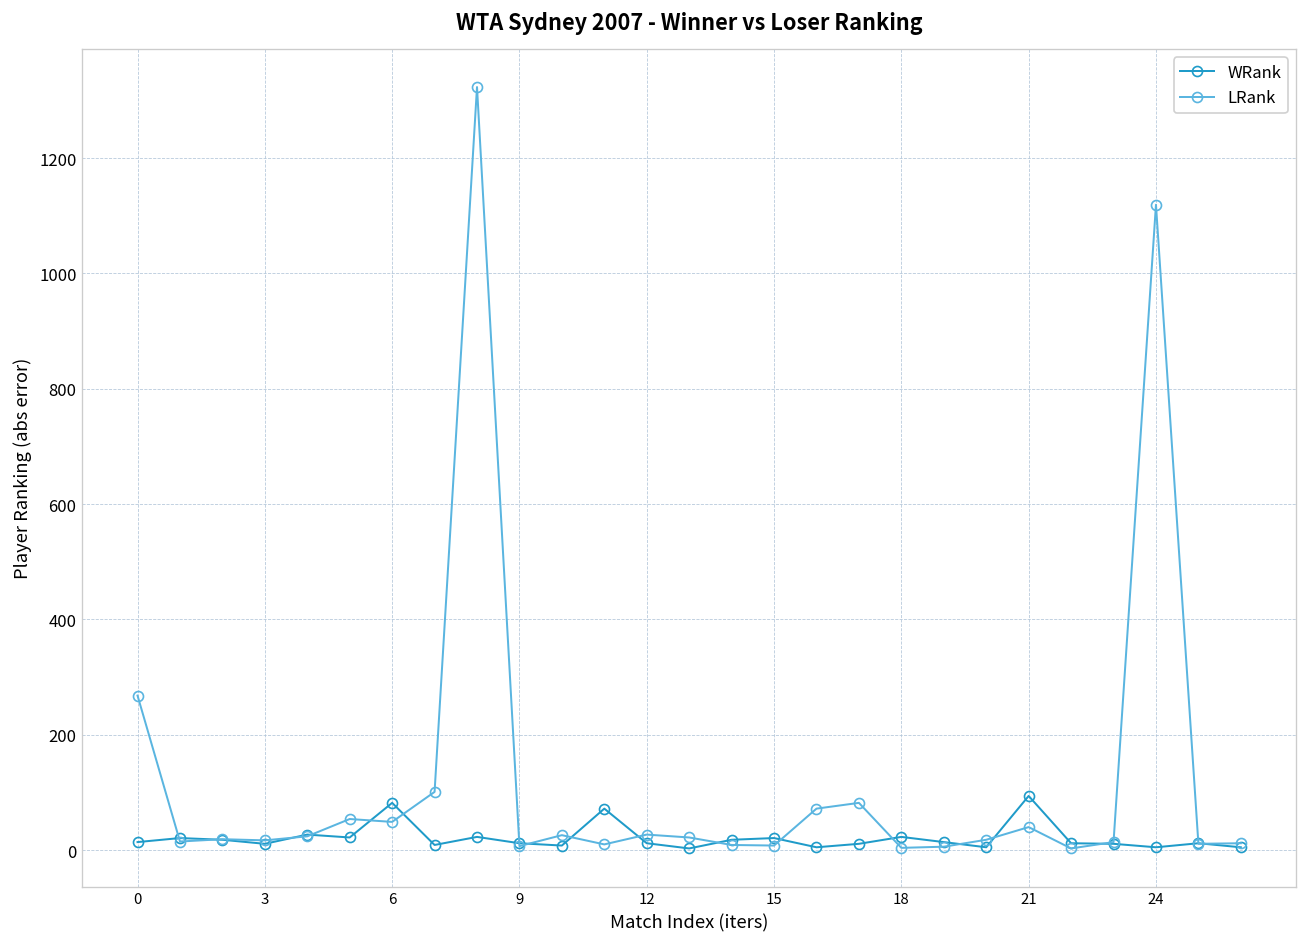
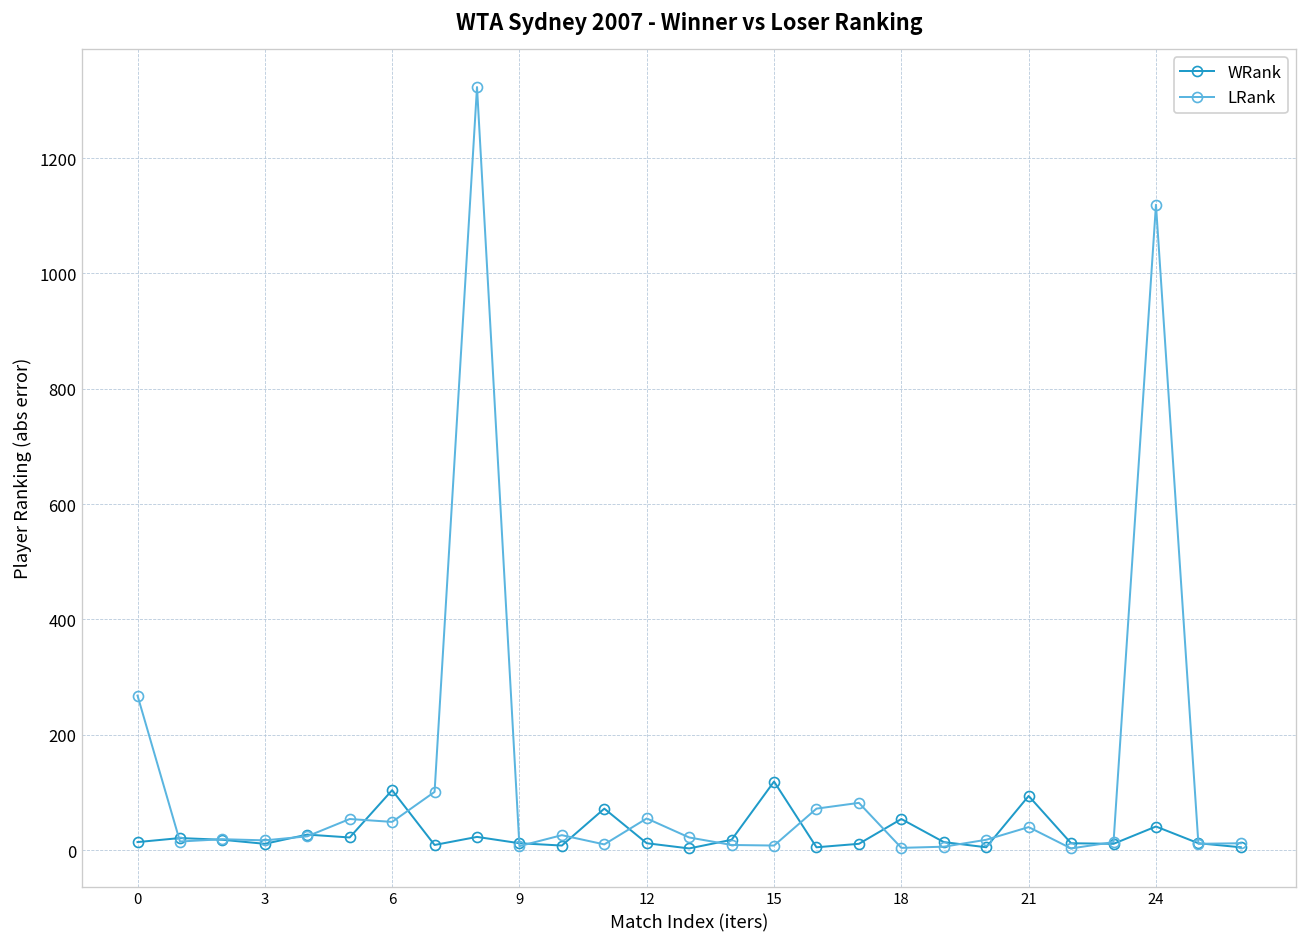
  {
    "WRank": {
      "0": 10,
      "3": 10,
-     "6": 80,
+     "6": 100,
      "12": 10,
-     "15": 20,
-     "18": 20,
+     "15": 120,
+     "18": 50,
      "21": 90,
-     "24": 10
+     "24": 40
    },
    "LRank": {
      "0": 270,
      "3": 20,
      "6": 50,
-     "12": 30,
+     "12": 60,
      "15": 10,
      "18": 0,
      "21": 40,
      "24": 1120
    }
  }
